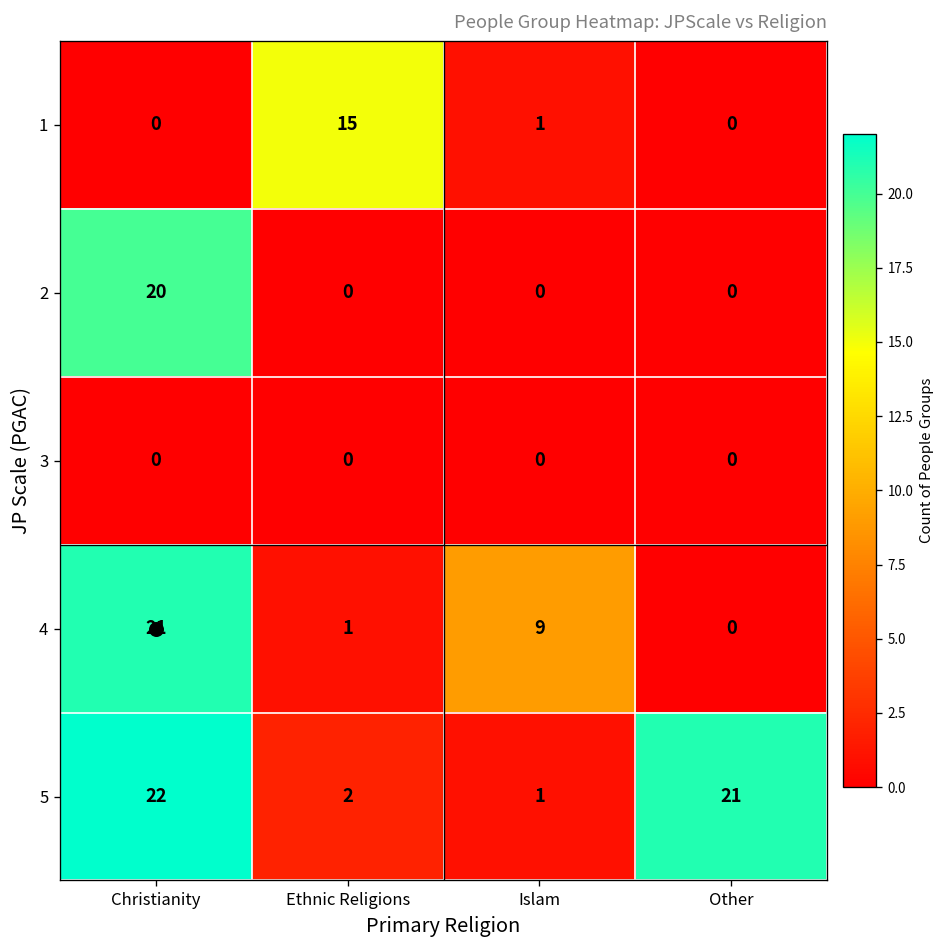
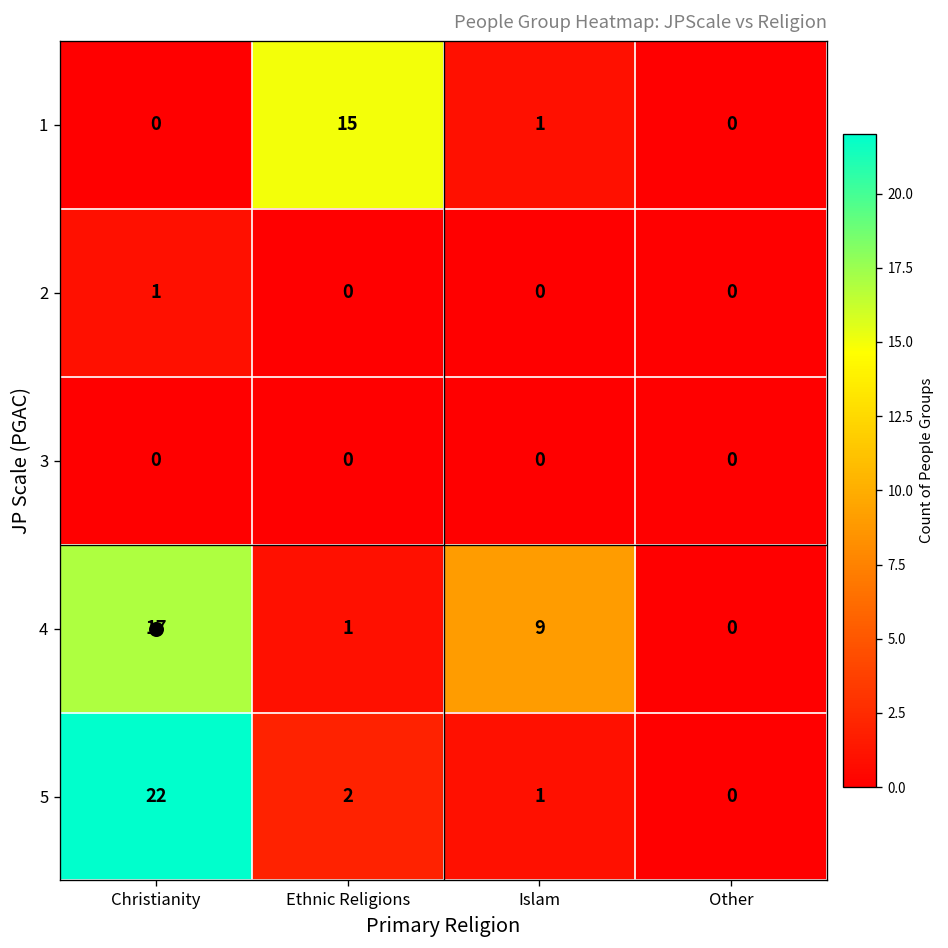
  {
    "1": {
      "Christianity": 0,
      "Ethnic Religions": 15,
      "Islam": 1,
      "Other": 0
    },
    "2": {
-     "Christianity": 20,
+     "Christianity": 1,
      "Ethnic Religions": 0,
      "Islam": 0,
      "Other": 0
    },
    "3": {
      "Christianity": 0,
      "Ethnic Religions": 0,
      "Islam": 0,
      "Other": 0
    },
    "4": {
-     "Christianity": 21,
+     "Christianity": 17,
      "Ethnic Religions": 1,
      "Islam": 9,
      "Other": 0
    },
    "5": {
      "Christianity": 22,
      "Ethnic Religions": 2,
      "Islam": 1,
-     "Other": 21
+     "Other": 0
    }
  }
